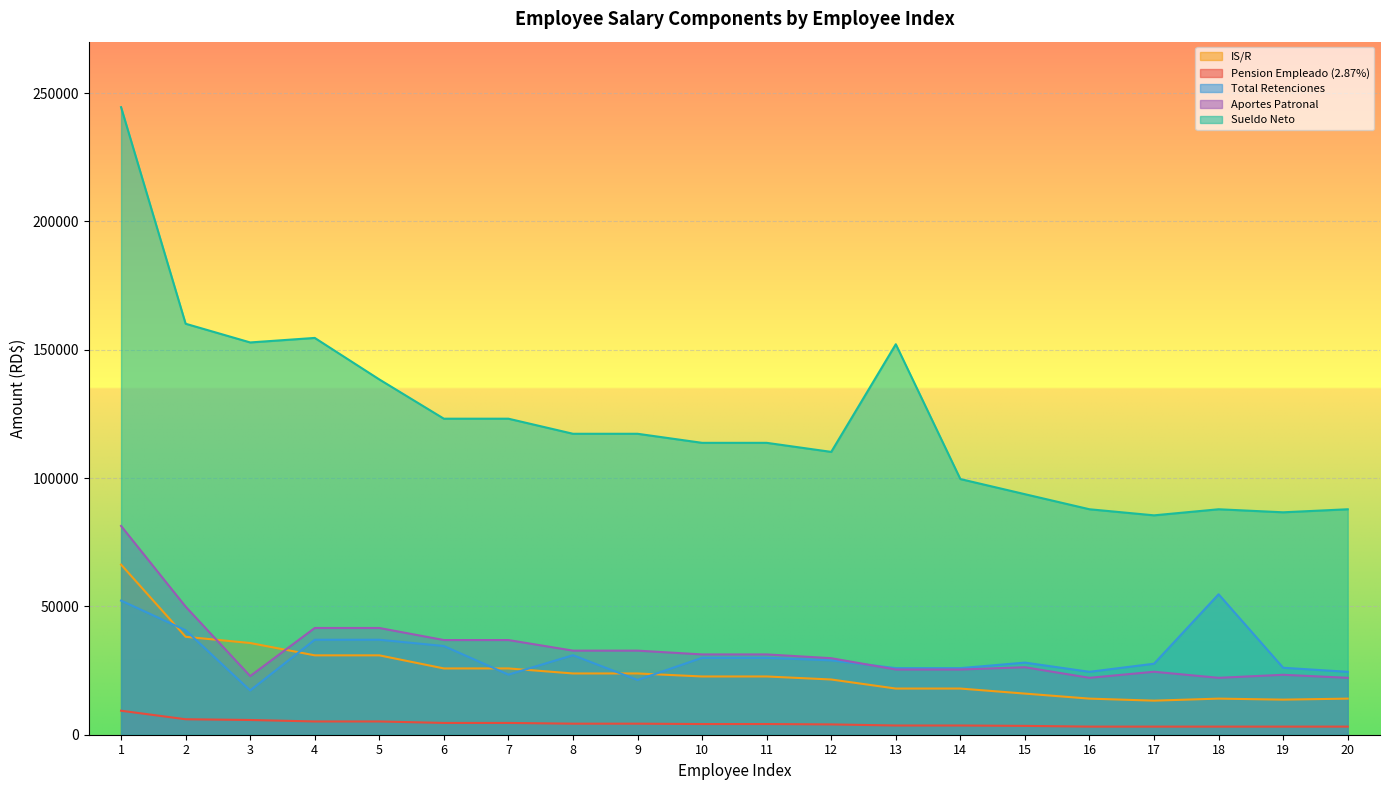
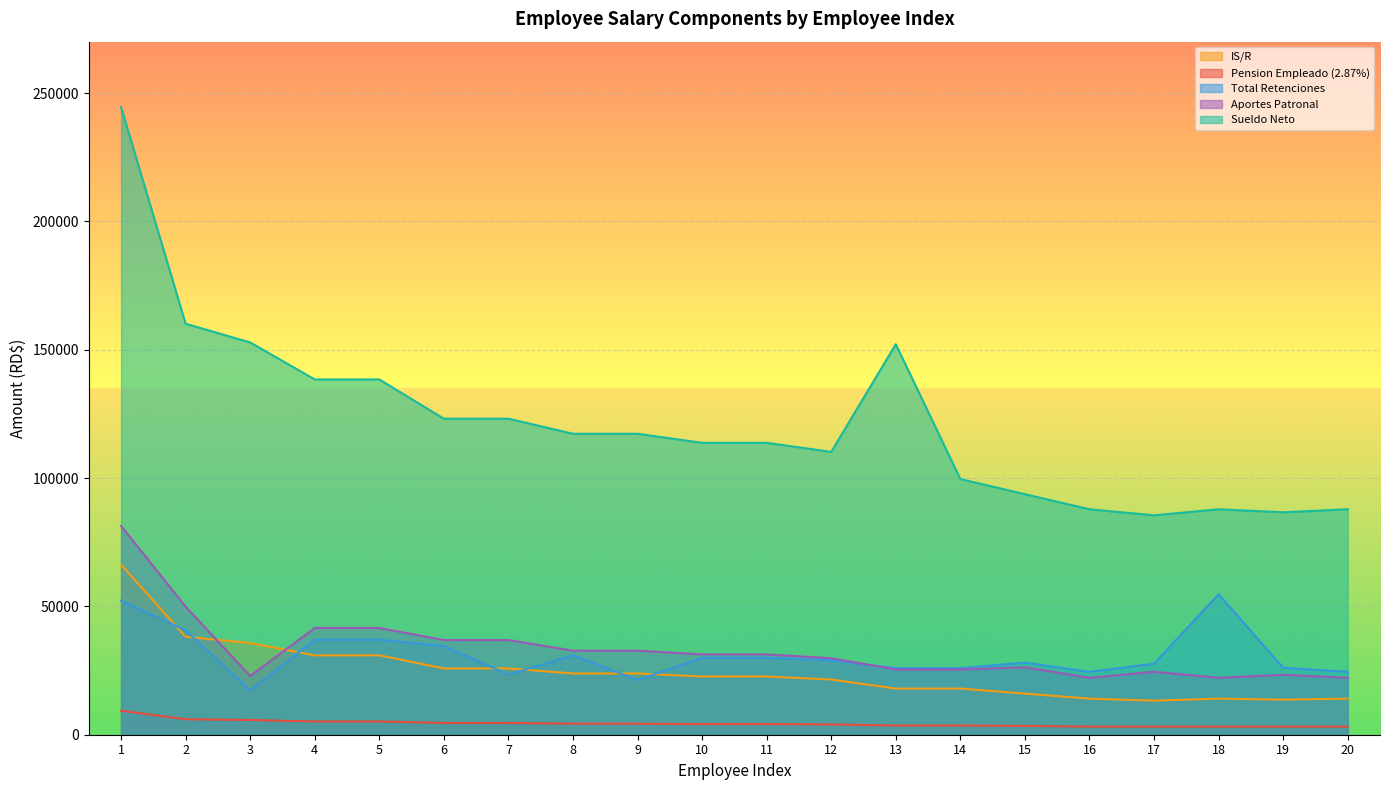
  {
    "IS/R": {
      "1": 66000,
      "2": 38000,
      "3": 36000,
      "4": 31000,
      "5": 31000,
      "6": 26000,
      "7": 26000,
      "8": 24000,
      "9": 24000,
      "10": 23000,
      "11": 23000,
      "12": 22000,
      "13": 18000,
      "14": 18000,
      "15": 16000,
      "16": 14000,
      "17": 13000,
      "18": 14000,
      "19": 14000,
      "20": 14000
    },
    "Pension Empleado (2.87%)": {
      "1": 9000,
      "2": 6000,
      "3": 6000,
      "4": 5000,
      "5": 5000,
      "6": 5000,
      "7": 5000,
      "8": 4000,
      "9": 4000,
      "10": 4000,
      "11": 4000,
      "12": 4000,
      "13": 4000,
      "14": 4000,
      "15": 3000,
      "16": 3000,
      "17": 3000,
      "18": 3000,
      "19": 3000,
      "20": 3000
    },
    "Total Retenciones": {
      "1": 52000,
      "2": 41000,
      "3": 17000,
      "4": 37000,
      "5": 37000,
      "6": 35000,
      "7": 23000,
      "8": 31000,
      "9": 21000,
      "10": 30000,
      "11": 30000,
      "15": 28000,
      "16": 25000,
      "17": 28000,
      "18": 55000,
      "19": 26000,
      "20": 25000
    },
    "Aportes Patronal": {
      "1": 81000,
      "2": 50000,
      "3": 23000,
      "4": 42000,
      "5": 42000,
      "6": 37000,
      "7": 37000,
      "8": 33000,
      "9": 33000,
      "10": 31000,
      "11": 31000,
      "15": 26000,
      "16": 22000,
      "17": 25000,
      "18": 22000,
      "19": 23000,
      "20": 22000
    },
    "Sueldo Neto": {
      "1": 244000,
      "2": 160000,
      "3": 153000,
-     "4": 155000,
+     "4": 138000,
      "5": 138000,
      "6": 123000,
      "7": 123000,
      "8": 117000,
      "9": 117000,
      "10": 114000,
      "11": 114000,
      "12": 110000,
      "13": 152000,
      "14": 100000,
      "15": 94000,
      "16": 88000,
      "17": 85000,
      "18": 88000,
      "19": 87000,
      "20": 88000
    }
  }
